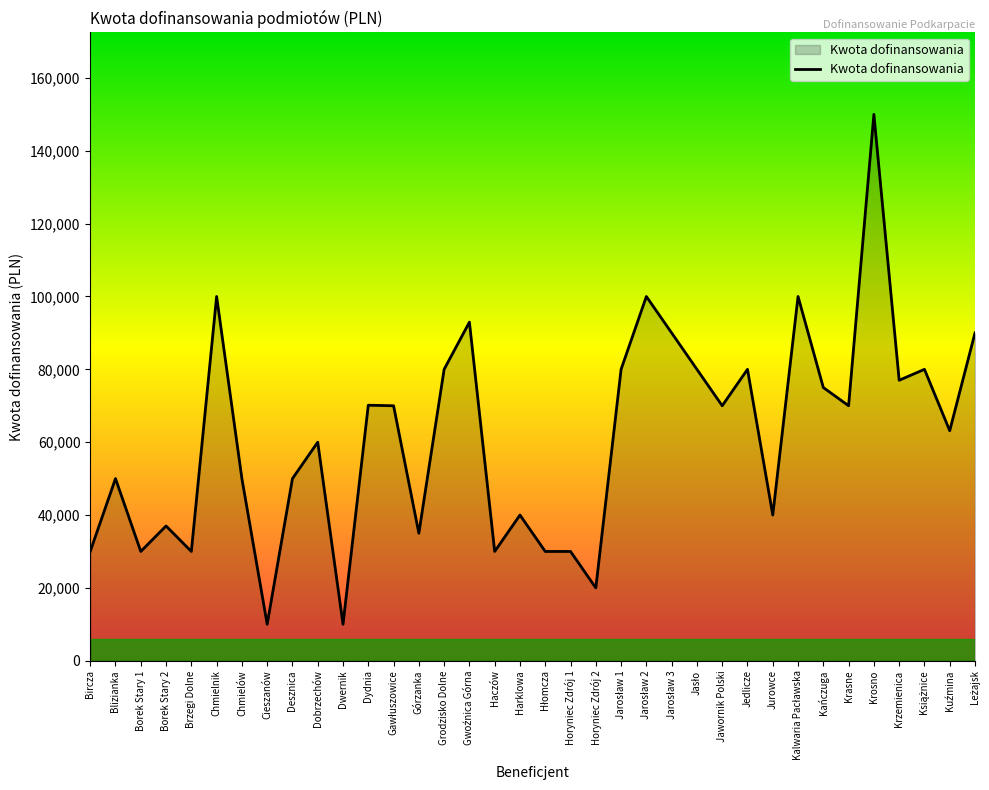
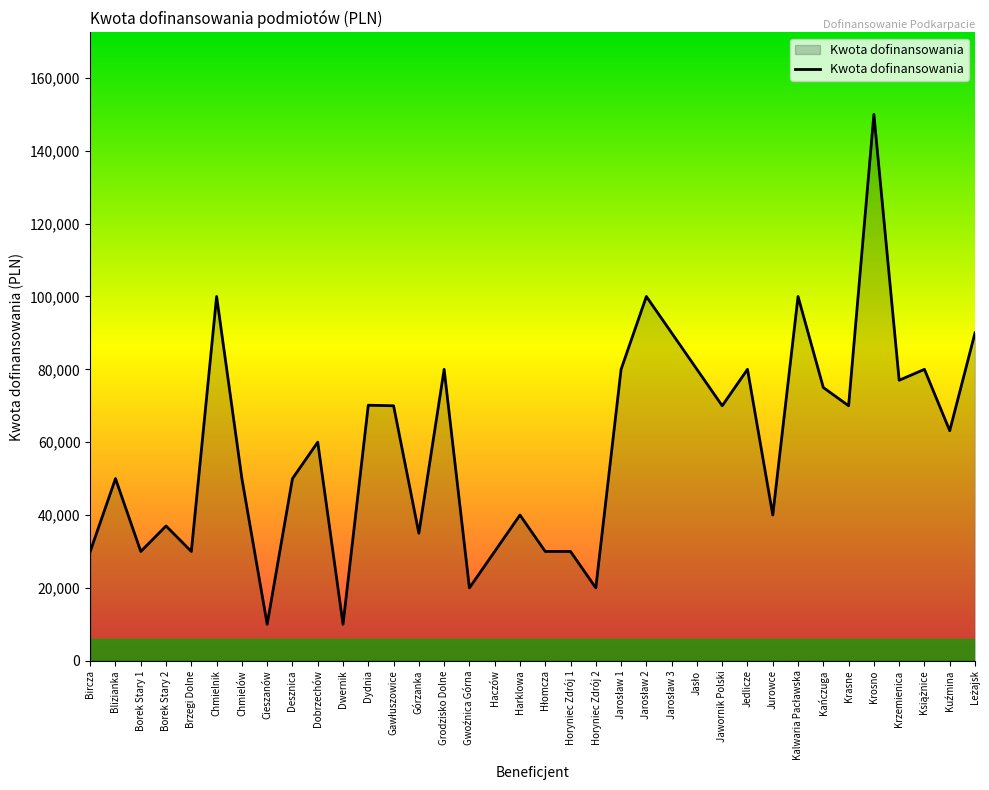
  {
    "Bircza": "30,000",
    "Blizianka": "50,000",
    "Borek Stary 1": "30,000",
    "Borek Stary 2": "37,000",
    "Brzegi Dolne": "30,000",
    "Chmielnik": "100,000",
    "Chmielów": "50,000",
    "Cieszanów": "10,000",
    "Desznica": "50,000",
    "Dobrzechów": "60,000",
    "Dwernik": "10,000",
    "Dydnia": "70,000",
    "Gawłuszowice": "70,000",
    "Górzanka": "35,000",
    "Grodzisko Dolne": "80,000",
-   "Gwoźnica Górna": "93,000",
+   "Gwoźnica Górna": "20,000",
    "Haczów": "30,000",
    "Harklowa": "40,000",
    "Hłomcza": "30,000",
    "Horyniec Zdrój 1": "30,000",
    "Horyniec Zdrój 2": "20,000",
    "Jarosław 1": "80,000",
    "Jarosław 2": "100,000",
    "Jarosław 3": "90,000",
    "Jasło": "80,000",
    "Jawornik Polski": "70,000",
    "Jedlicze": "80,000",
    "Jurowce": "40,000",
    "Kalwaria Pacławska": "100,000",
    "Kańczuga": "75,000",
    "Krasne": "70,000",
    "Krosno": "150,000",
    "Krzemienica": "77,000",
    "Książnice": "80,000",
    "Kuźmina": "63,000",
    "Leżajsk": "90,000"
  }
